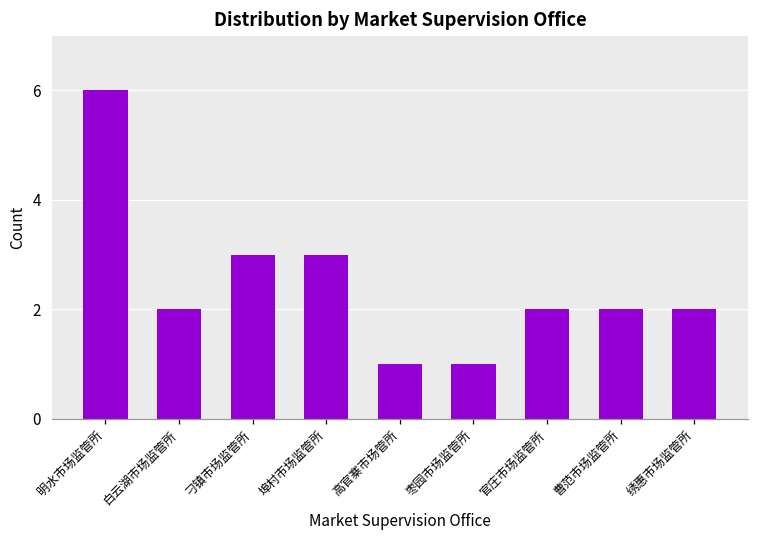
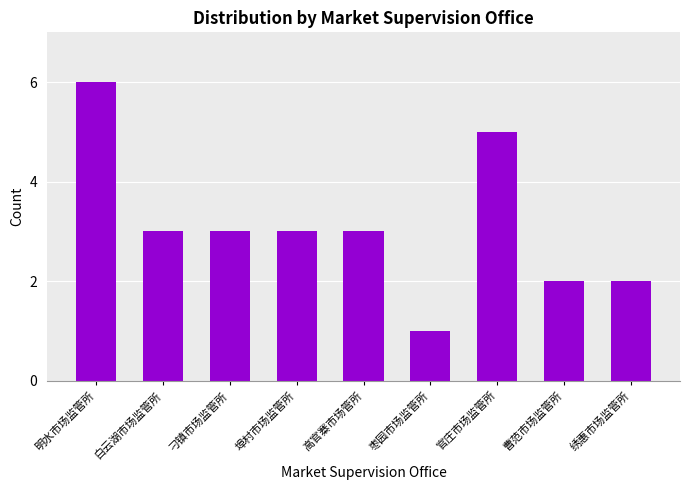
  {
    "明水市场监管所": 6,
-   "白云湖市场监管所": 2,
+   "白云湖市场监管所": 3,
    "刁镇市场监管所": 3,
    "埠村市场监管所": 3,
-   "高官寨市场管所": 1,
+   "高官寨市场管所": 3,
    "枣园市场监管所": 1,
-   "官庄市场监管所": 2,
+   "官庄市场监管所": 5,
    "曹范市场监管所": 2,
    "绣惠市场监管所": 2
  }
